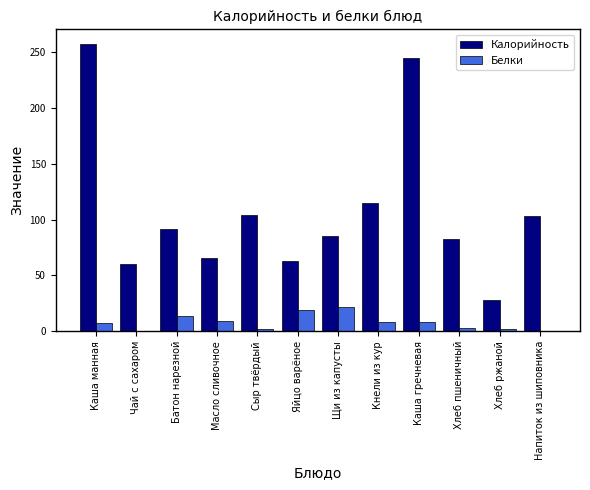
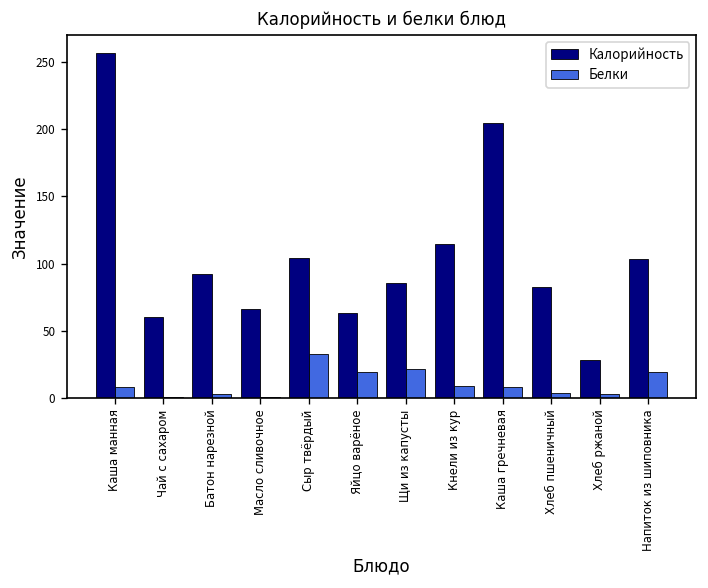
  {
    "Калорийность": {
      "Каша манная": 257,
      "Чай с сахаром": 60,
      "Батон нарезной": 92,
      "Масло сливочное": 66,
      "Сыр твёрдый": 104,
      "Яйцо варёное": 63,
      "Щи из капусты": 85,
      "Кнели из кур": 115,
-     "Каша гречневая": 245,
+     "Каша гречневая": 205,
      "Хлеб пшеничный": 82,
      "Хлеб ржаной": 28,
      "Напиток из шиповника": 103
    },
    "Белки": {
      "Каша манная": 8,
-     "Батон нарезной": 14,
-     "Масло сливочное": 9,
-     "Сыр твёрдый": 2,
+     "Батон нарезной": 3,
+     "Масло сливочное": 0,
+     "Сыр твёрдый": 33,
      "Яйцо варёное": 19,
      "Щи из капусты": 22,
      "Кнели из кур": 8,
      "Каша гречневая": 8,
      "Хлеб пшеничный": 3,
      "Хлеб ржаной": 2,
-     "Напиток из шиповника": 1
+     "Напиток из шиповника": 19
    }
  }
